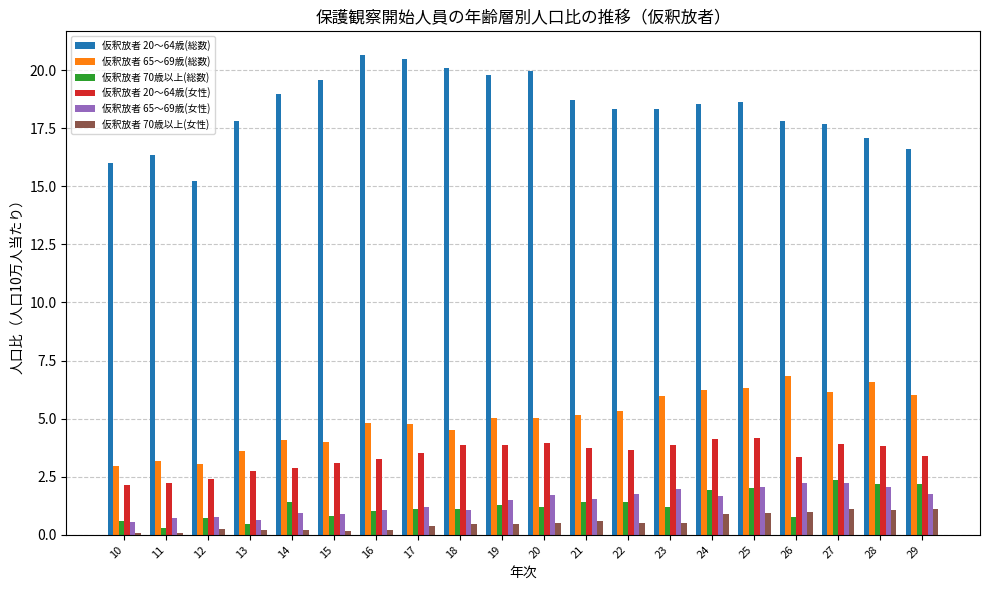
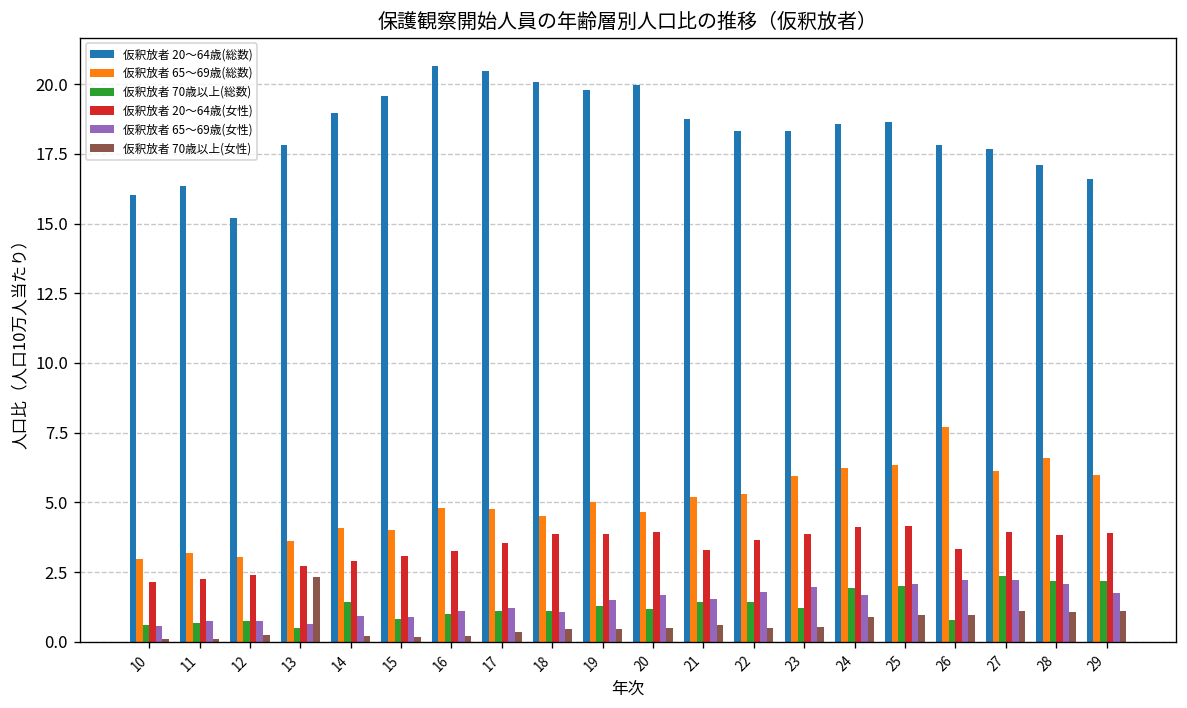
  {
    "仮釈放者 20～64歳(総数)": {
      "10": 16.0,
      "11": 16.4,
      "12": 15.2,
      "13": 17.8,
      "14": 19.0,
      "15": 19.6,
      "16": 20.6,
      "17": 20.5,
      "18": 20.1,
      "19": 19.8,
      "20": 20.0,
      "21": 18.7,
      "22": 18.3,
      "23": 18.3,
      "24": 18.6,
      "25": 18.6,
      "26": 17.8,
      "27": 17.7,
      "28": 17.1,
      "29": 16.6
    },
    "仮釈放者 65～69歳(総数)": {
      "10": 3.0,
      "11": 3.2,
      "12": 3.1,
      "13": 3.6,
      "14": 4.1,
      "15": 4.0,
      "16": 4.8,
      "17": 4.7,
      "18": 4.5,
      "19": 5.0,
-     "20": 5.0,
+     "20": 4.6,
      "21": 5.2,
      "22": 5.3,
      "23": 6.0,
      "24": 6.2,
      "25": 6.3,
-     "26": 6.8,
+     "26": 7.7,
      "27": 6.1,
      "28": 6.6,
      "29": 6.0
    },
    "仮釈放者 70歳以上(総数)": {
      "10": 0.6,
-     "11": 0.3,
+     "11": 0.7,
      "12": 0.7,
      "13": 0.5,
      "14": 1.4,
      "15": 0.8,
      "16": 1.0,
      "17": 1.1,
      "18": 1.1,
      "19": 1.3,
      "20": 1.2,
      "21": 1.4,
      "22": 1.4,
      "23": 1.2,
      "24": 1.9,
      "25": 2.0,
      "26": 0.8,
      "27": 2.4,
      "28": 2.2,
      "29": 2.2
    },
    "仮釈放者 20～64歳(女性)": {
      "10": 2.1,
      "11": 2.2,
      "12": 2.4,
      "13": 2.7,
      "14": 2.9,
      "15": 3.1,
      "16": 3.3,
      "17": 3.5,
      "18": 3.9,
      "19": 3.9,
      "20": 3.9,
-     "21": 3.7,
+     "21": 3.3,
      "22": 3.6,
      "23": 3.9,
      "24": 4.1,
      "25": 4.1,
      "26": 3.3,
      "27": 3.9,
      "28": 3.8,
-     "29": 3.4
+     "29": 3.9
    },
    "仮釈放者 65～69歳(女性)": {
      "10": 0.6,
      "11": 0.7,
      "12": 0.7,
      "13": 0.7,
      "14": 0.9,
      "15": 0.9,
      "16": 1.1,
      "17": 1.2,
      "18": 1.1,
      "19": 1.5,
      "20": 1.7,
      "21": 1.5,
      "22": 1.8,
      "23": 2.0,
      "24": 1.7,
      "25": 2.1,
      "26": 2.2,
      "27": 2.2,
      "28": 2.1,
      "29": 1.8
    },
    "仮釈放者 70歳以上(女性)": {
      "12": 0.2,
-     "13": 0.2,
+     "13": 2.3,
      "14": 0.2,
      "15": 0.2,
      "16": 0.2,
      "17": 0.4,
      "18": 0.5,
      "19": 0.5,
      "20": 0.5,
      "21": 0.6,
      "22": 0.5,
      "23": 0.5,
      "24": 0.9,
      "25": 1.0,
      "26": 1.0,
      "27": 1.1,
      "28": 1.1,
      "29": 1.1
    }
  }
